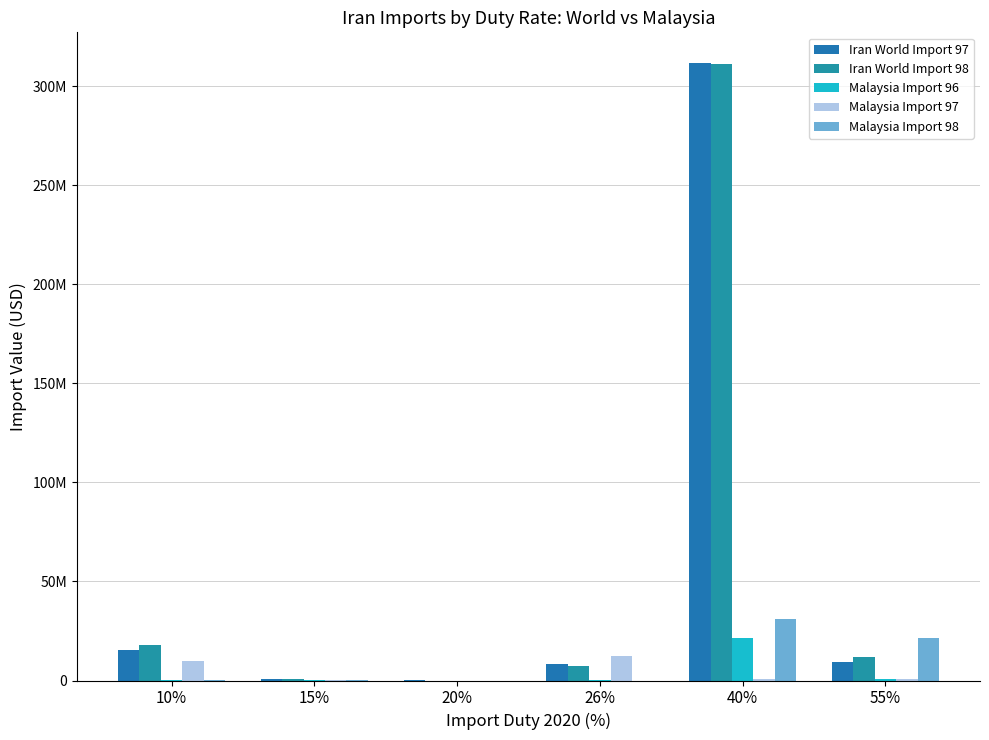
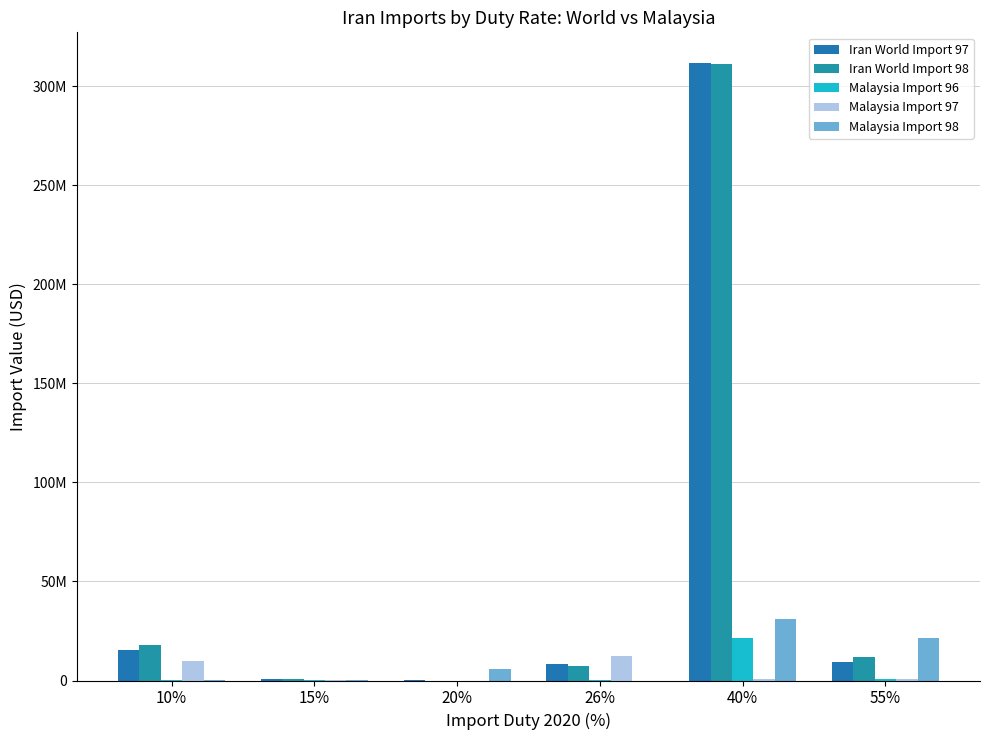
  {
    "Malaysia Import 97": {
      "10%": 10000000,
      "20%": 0,
      "26%": 12000000
    },
    "Malaysia Import 98": {
-     "20%": 0,
+     "20%": 6000000,
      "26%": 0,
      "40%": 31000000,
      "55%": 22000000
    }
  }
